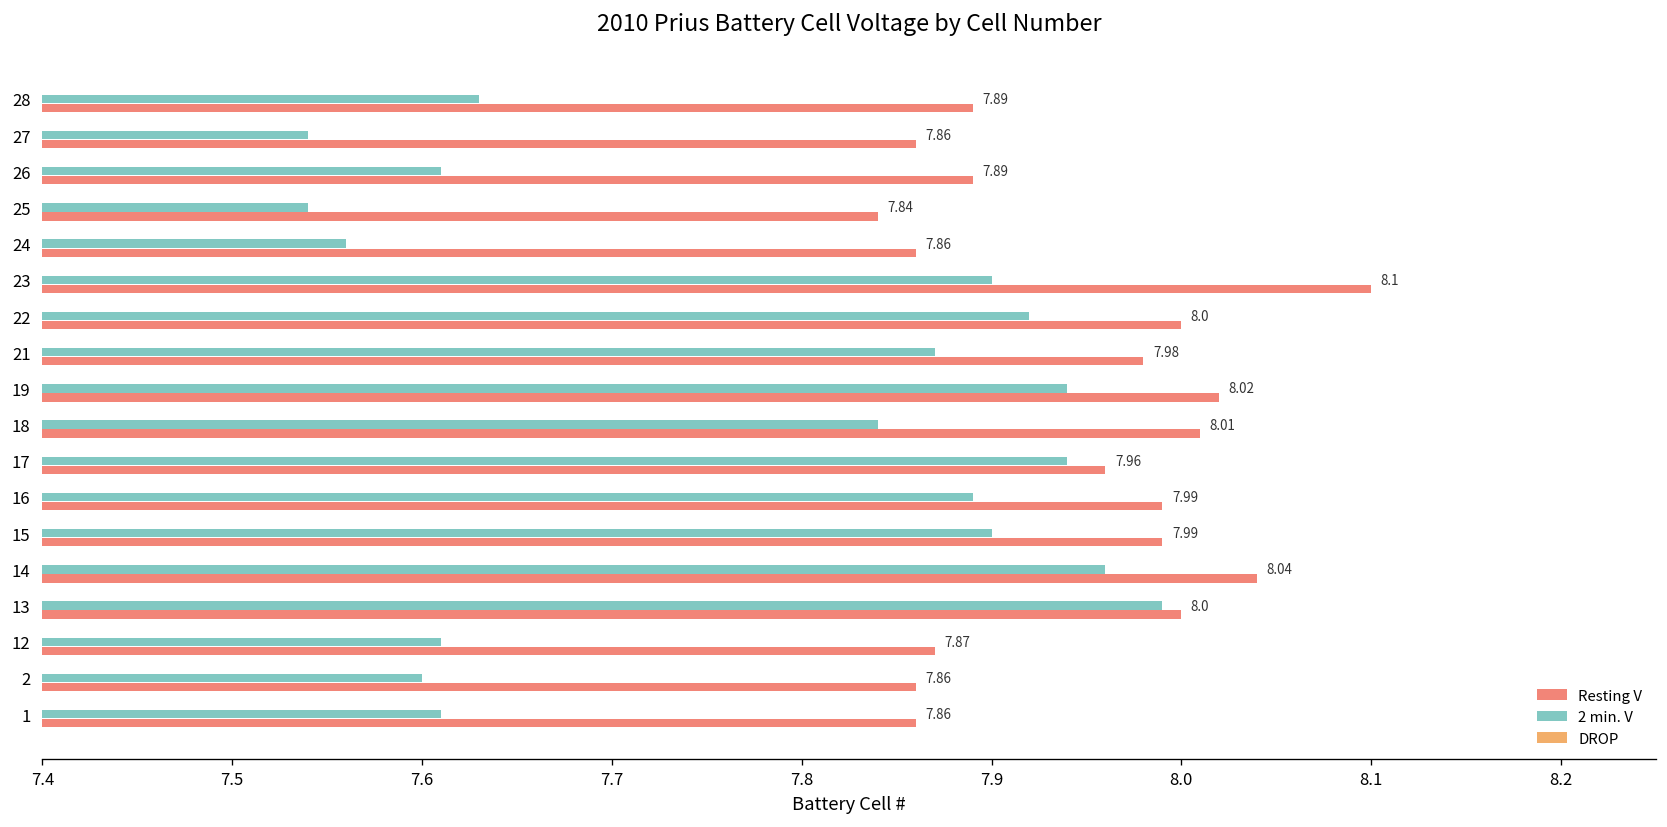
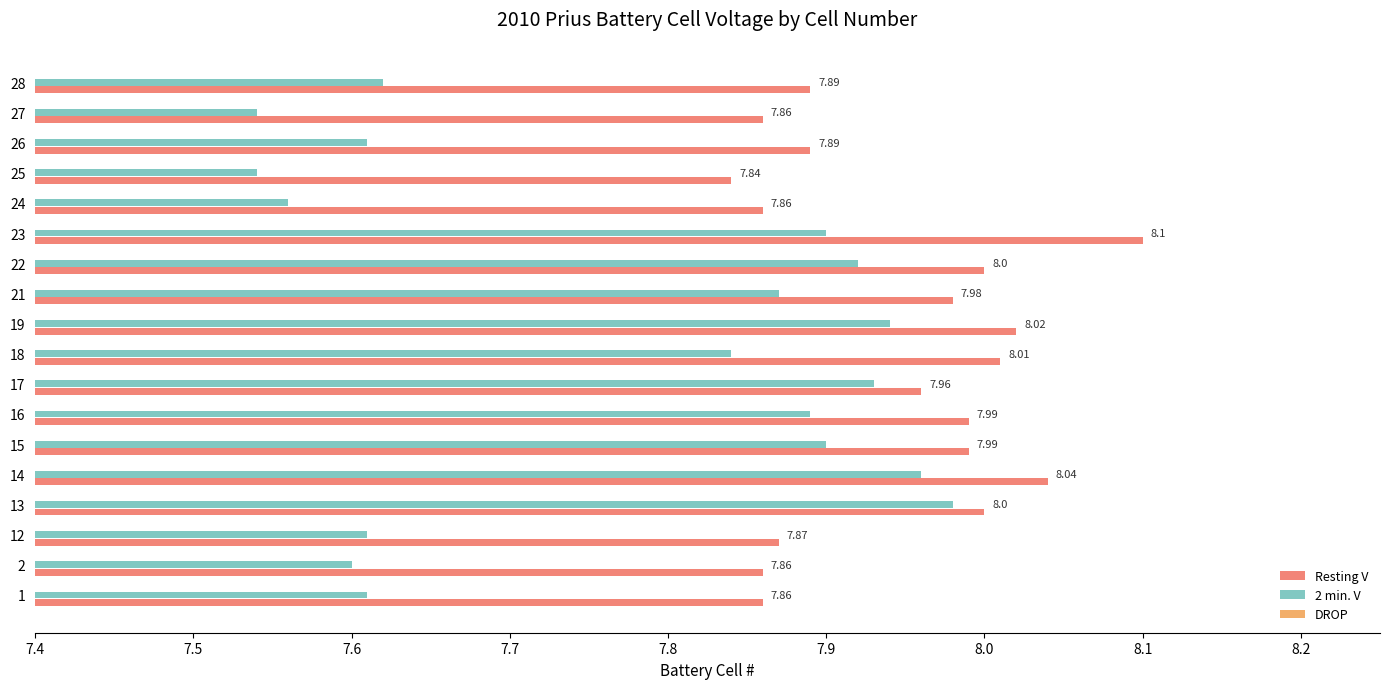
  {
    "2 min. V": {
-     "28": 7.63,
+     "28": 7.62,
      "27": 7.54,
      "26": 7.61,
      "25": 7.54,
      "24": 7.56,
      "23": 7.90,
      "22": 7.92,
      "21": 7.87,
      "19": 7.94,
      "18": 7.84,
-     "17": 7.94,
+     "17": 7.93,
      "16": 7.89,
      "15": 7.90,
      "14": 7.96,
-     "13": 7.99,
+     "13": 7.98,
      "12": 7.61,
      "2": 7.60,
      "1": 7.61
    }
  }
